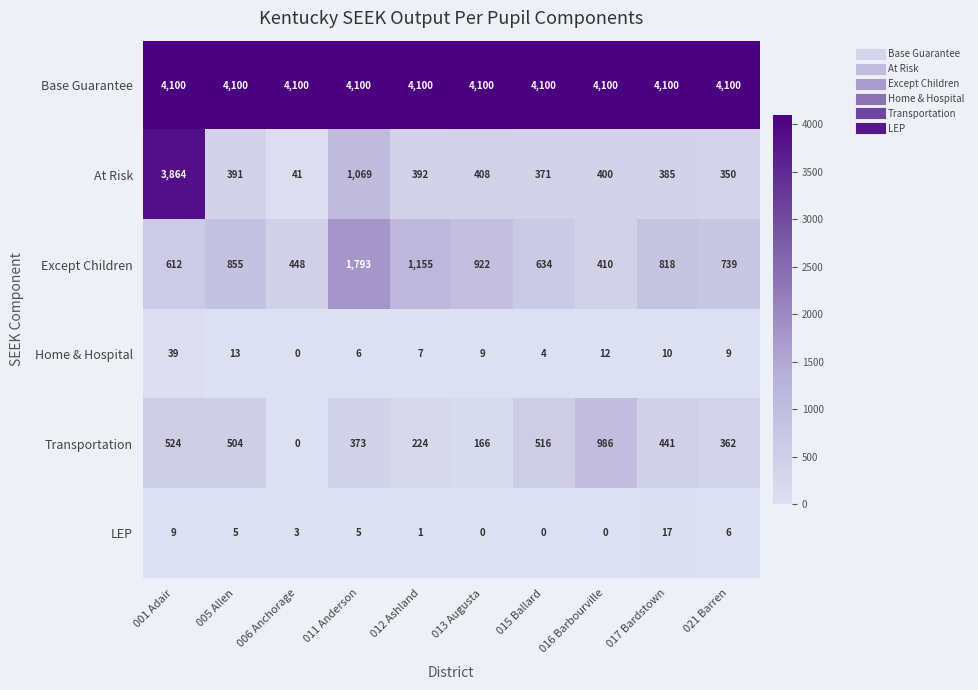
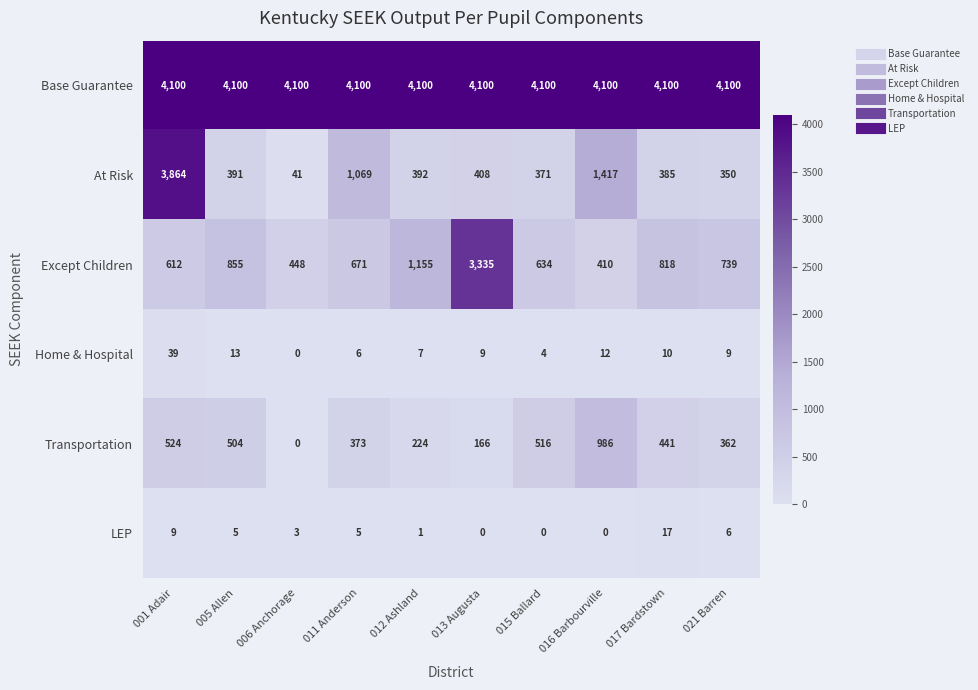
  {
    "Base Guarantee": {
      "001 Adair": "4,100",
      "005 Allen": "4,100",
      "006 Anchorage": "4,100",
      "011 Anderson": "4,100",
      "012 Ashland": "4,100",
      "013 Augusta": "4,100",
      "015 Ballard": "4,100",
      "016 Barbourville": "4,100",
      "017 Bardstown": "4,100",
      "021 Barren": "4,100"
    },
    "At Risk": {
      "001 Adair": "3,864",
      "005 Allen": "391",
      "006 Anchorage": "41",
      "011 Anderson": "1,069",
      "012 Ashland": "392",
      "013 Augusta": "408",
      "015 Ballard": "371",
-     "016 Barbourville": "400",
+     "016 Barbourville": "1,417",
      "017 Bardstown": "385",
      "021 Barren": "350"
    },
    "Except Children": {
      "001 Adair": "612",
      "005 Allen": "855",
      "006 Anchorage": "448",
-     "011 Anderson": "1,793",
+     "011 Anderson": "671",
      "012 Ashland": "1,155",
-     "013 Augusta": "922",
+     "013 Augusta": "3,335",
      "015 Ballard": "634",
      "016 Barbourville": "410",
      "017 Bardstown": "818",
      "021 Barren": "739"
    },
    "Home & Hospital": {
      "001 Adair": "39",
      "005 Allen": "13",
      "006 Anchorage": "0",
      "011 Anderson": "6",
      "012 Ashland": "7",
      "013 Augusta": "9",
      "015 Ballard": "4",
      "016 Barbourville": "12",
      "017 Bardstown": "10",
      "021 Barren": "9"
    },
    "Transportation": {
      "001 Adair": "524",
      "005 Allen": "504",
      "006 Anchorage": "0",
      "011 Anderson": "373",
      "012 Ashland": "224",
      "013 Augusta": "166",
      "015 Ballard": "516",
      "016 Barbourville": "986",
      "017 Bardstown": "441",
      "021 Barren": "362"
    },
    "LEP": {
      "001 Adair": "9",
      "005 Allen": "5",
      "006 Anchorage": "3",
      "011 Anderson": "5",
      "012 Ashland": "1",
      "013 Augusta": "0",
      "015 Ballard": "0",
      "016 Barbourville": "0",
      "017 Bardstown": "17",
      "021 Barren": "6"
    }
  }
